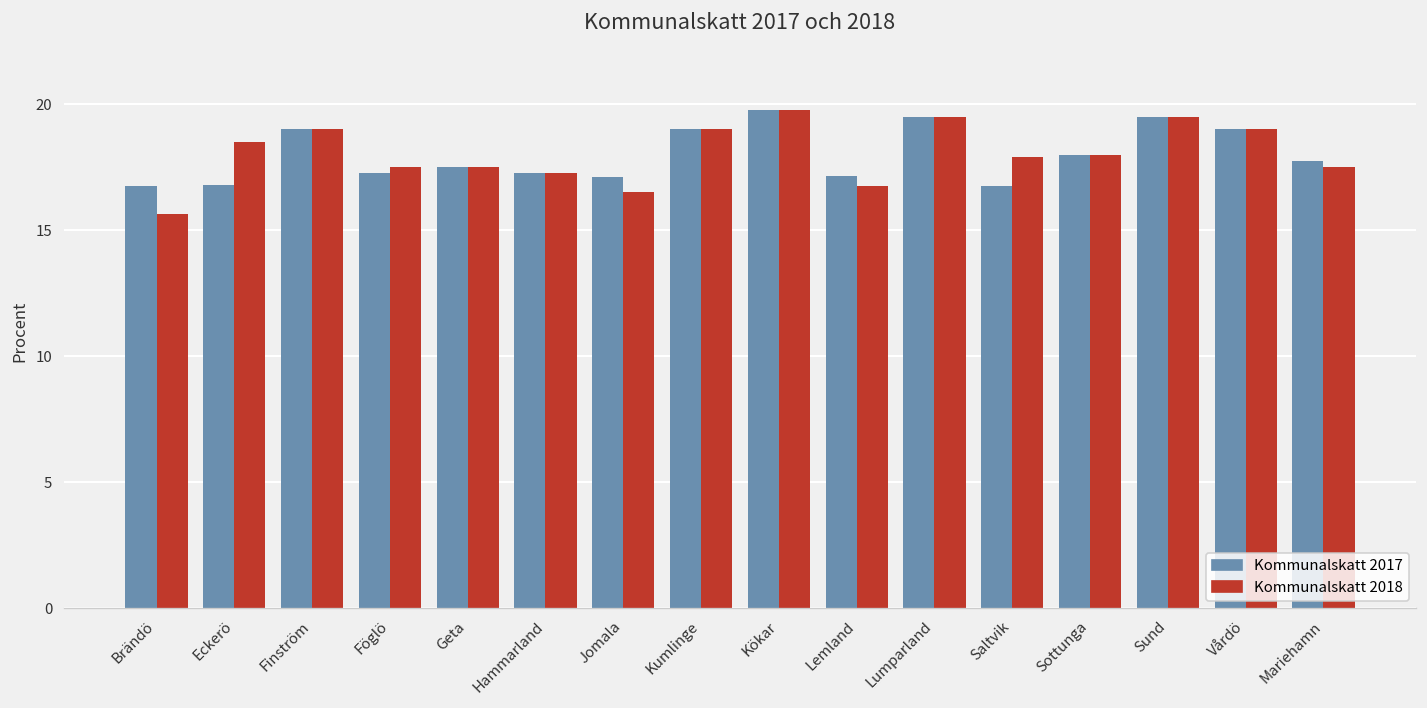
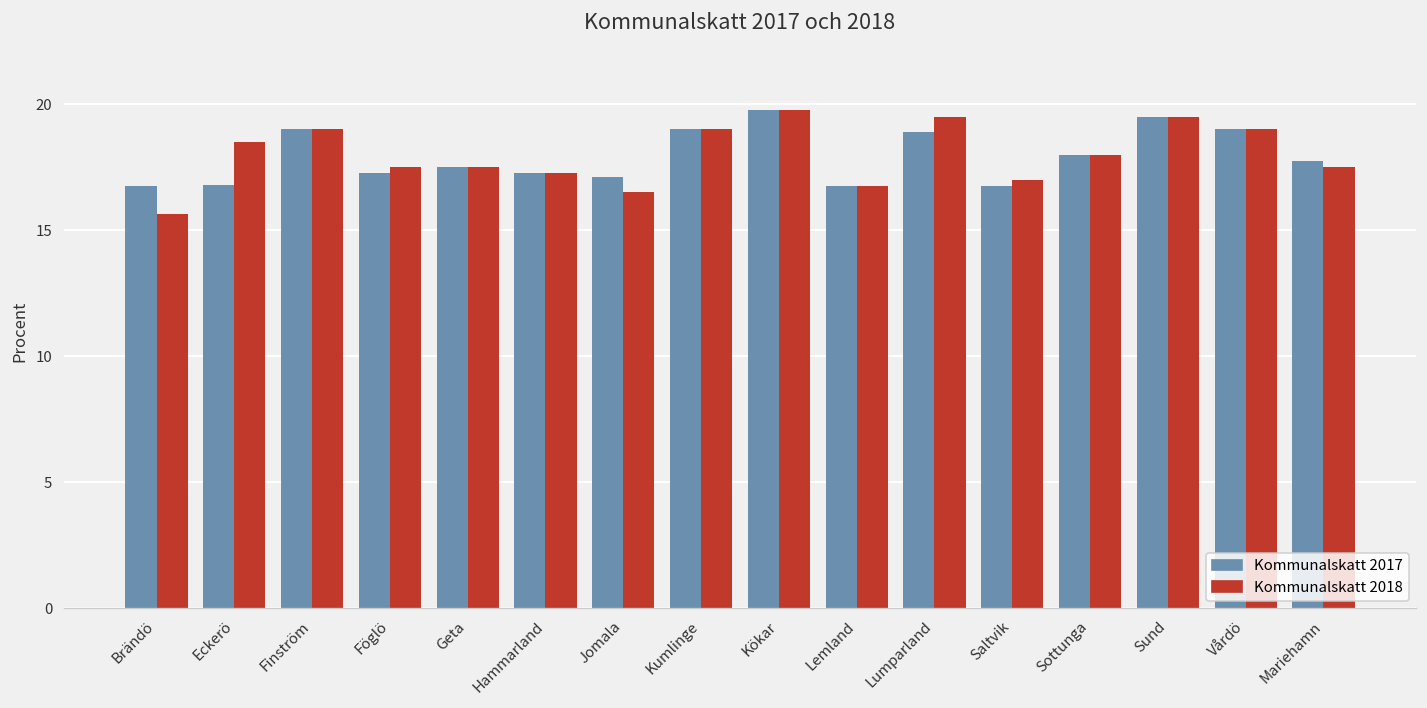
  {
    "Kommunalskatt 2017": {
      "Brändö": 16.8,
      "Eckerö": 16.8,
      "Finström": 19.0,
      "Föglö": 17.3,
      "Geta": 17.5,
      "Hammarland": 17.3,
      "Jomala": 17.1,
      "Kumlinge": 19.0,
      "Kökar": 19.8,
-     "Lemland": 17.1,
-     "Lumparland": 19.5,
+     "Lemland": 16.8,
+     "Lumparland": 18.9,
      "Saltvik": 16.8,
      "Sottunga": 18.0,
      "Sund": 19.5,
      "Vårdö": 19.0,
      "Mariehamn": 17.8
    },
    "Kommunalskatt 2018": {
      "Brändö": 15.6,
      "Eckerö": 18.5,
      "Finström": 19.0,
      "Föglö": 17.5,
      "Geta": 17.5,
      "Hammarland": 17.3,
      "Jomala": 16.5,
      "Kumlinge": 19.0,
      "Kökar": 19.8,
      "Lemland": 16.8,
      "Lumparland": 19.5,
-     "Saltvik": 17.9,
+     "Saltvik": 17.0,
      "Sottunga": 18.0,
      "Sund": 19.5,
      "Vårdö": 19.0,
      "Mariehamn": 17.5
    }
  }
